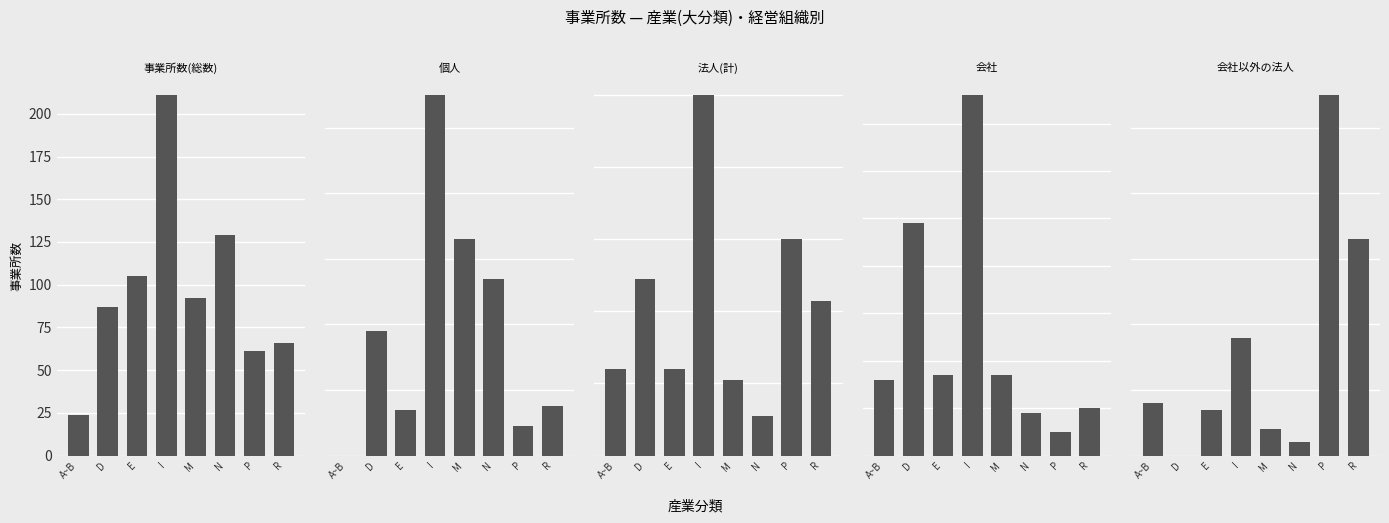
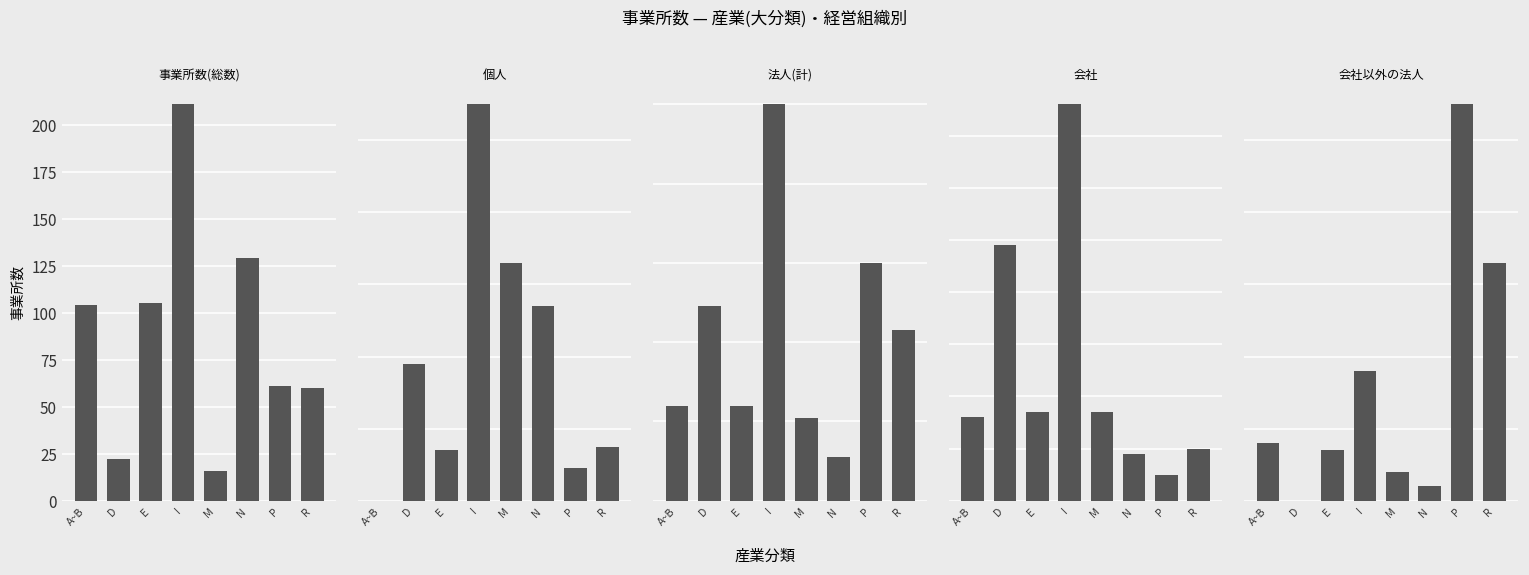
  {
    "事業所数(総数)": {
-     "A~B": 24,
-     "D": 87,
+     "A~B": 104,
+     "D": 22,
      "E": 105,
      "I": 211,
-     "M": 92,
+     "M": 16,
      "N": 129,
      "P": 61,
-     "R": 66
+     "R": 60
    }
  }
